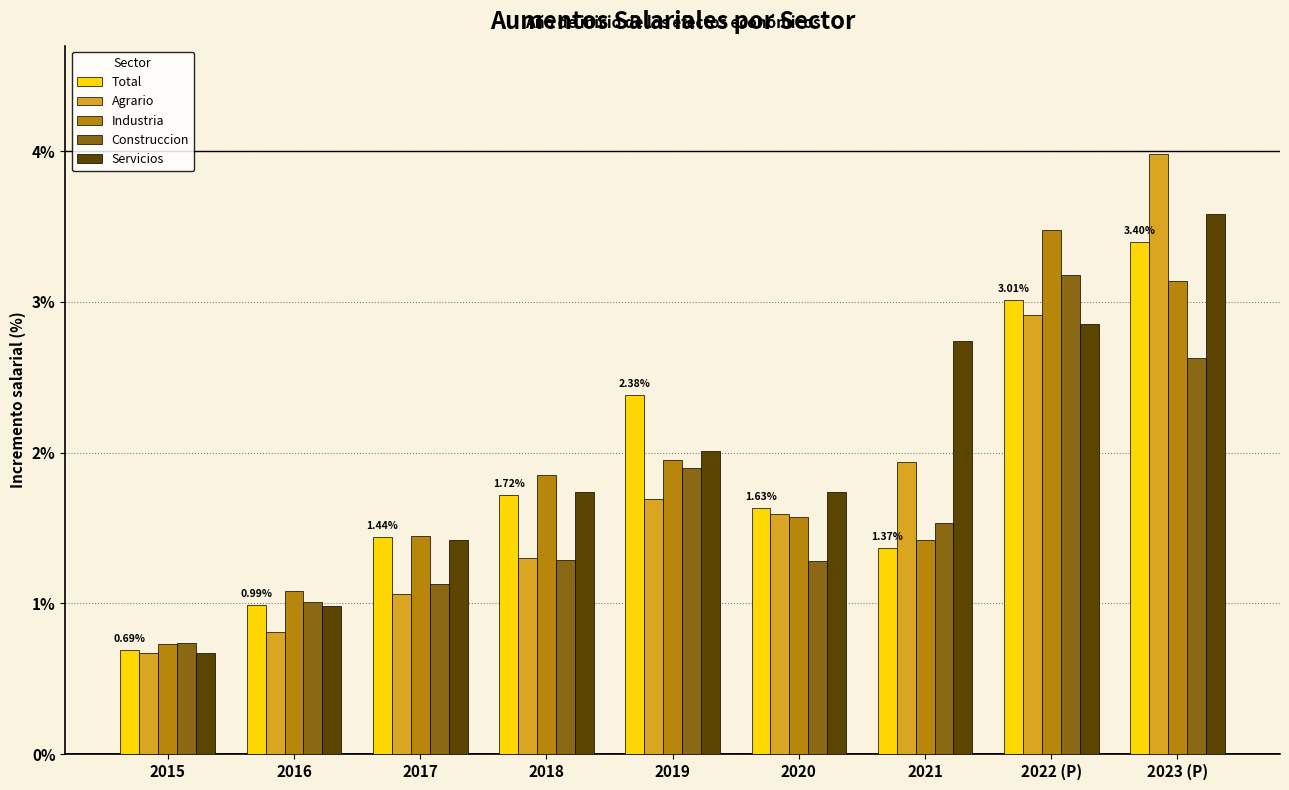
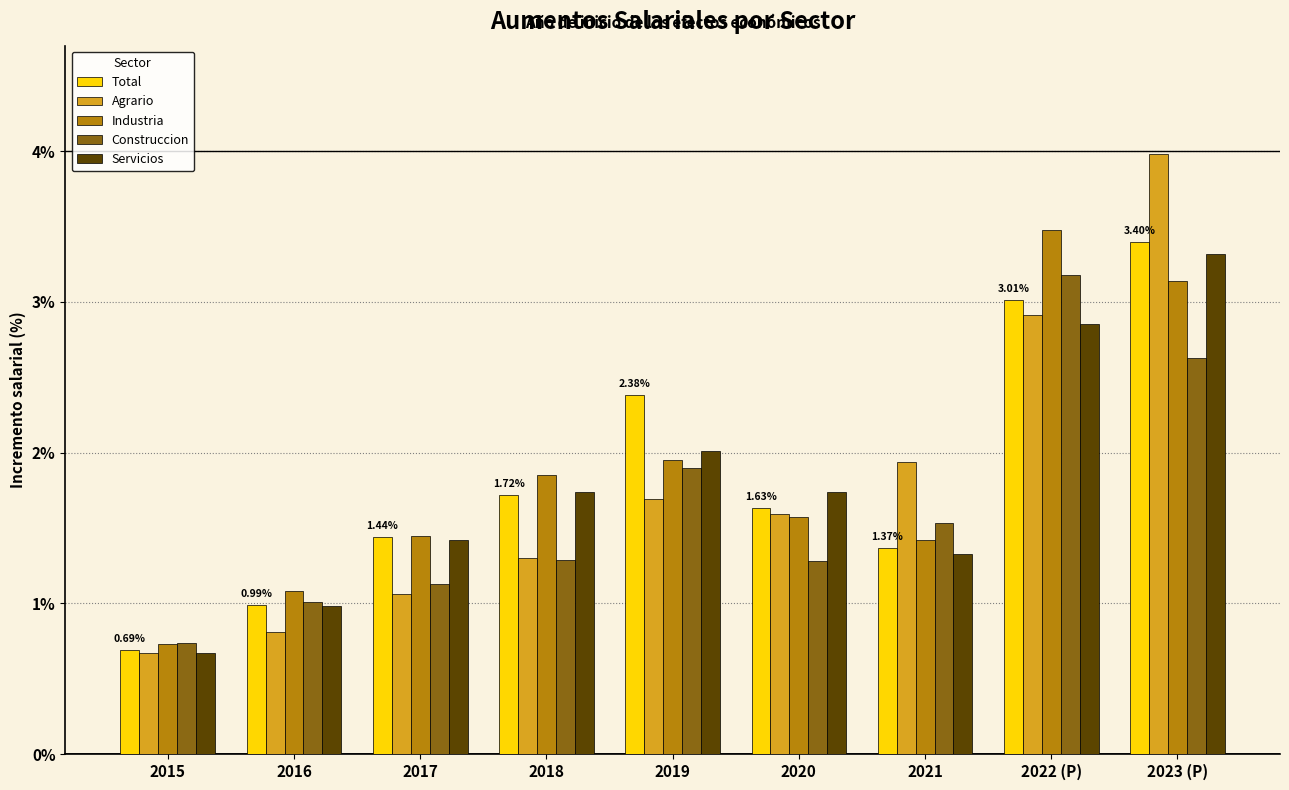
  {
    "Total": {
      "2015": "0.69%",
      "2016": "0.99%",
      "2017": "1.44%",
      "2018": "1.72%",
      "2019": "2.38%",
      "2020": "1.63%",
      "2021": "1.37%",
      "2022 (P)": "3.01%",
      "2023 (P)": "3.40%"
    },
    "Servicios": {
      "2015": "0.67%",
      "2016": "0.98%",
      "2017": "1.42%",
      "2018": "1.74%",
      "2019": "2.01%",
      "2020": "1.74%",
-     "2021": "2.74%",
+     "2021": "1.33%",
      "2022 (P)": "2.85%",
-     "2023 (P)": "3.58%"
+     "2023 (P)": "3.32%"
    }
  }
